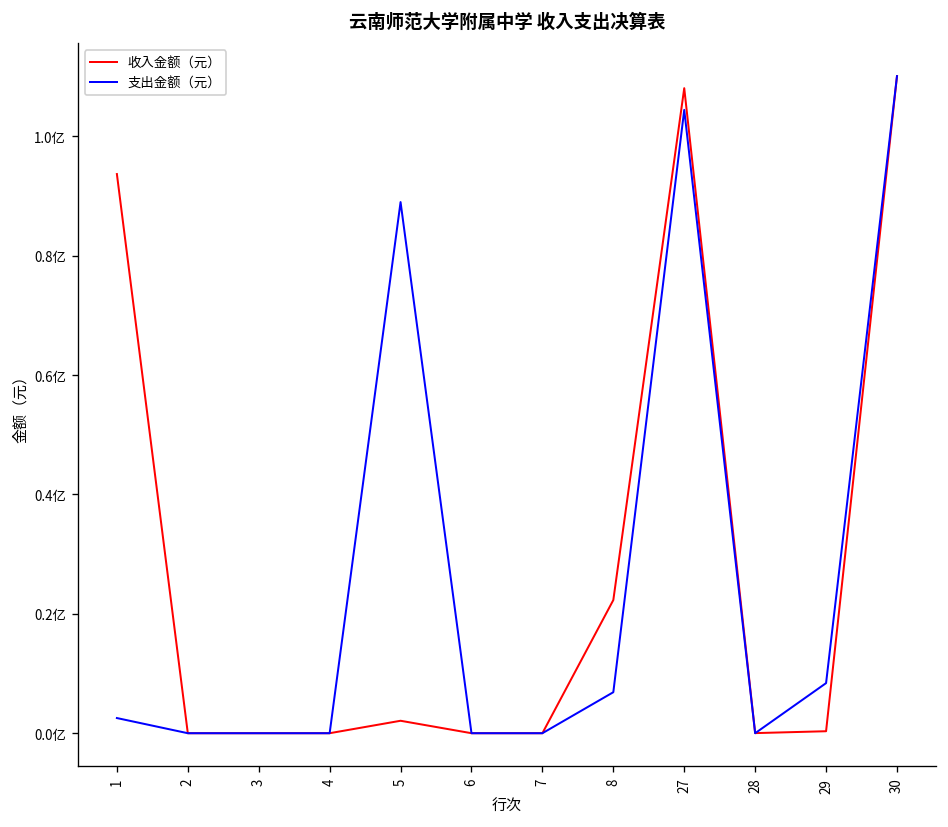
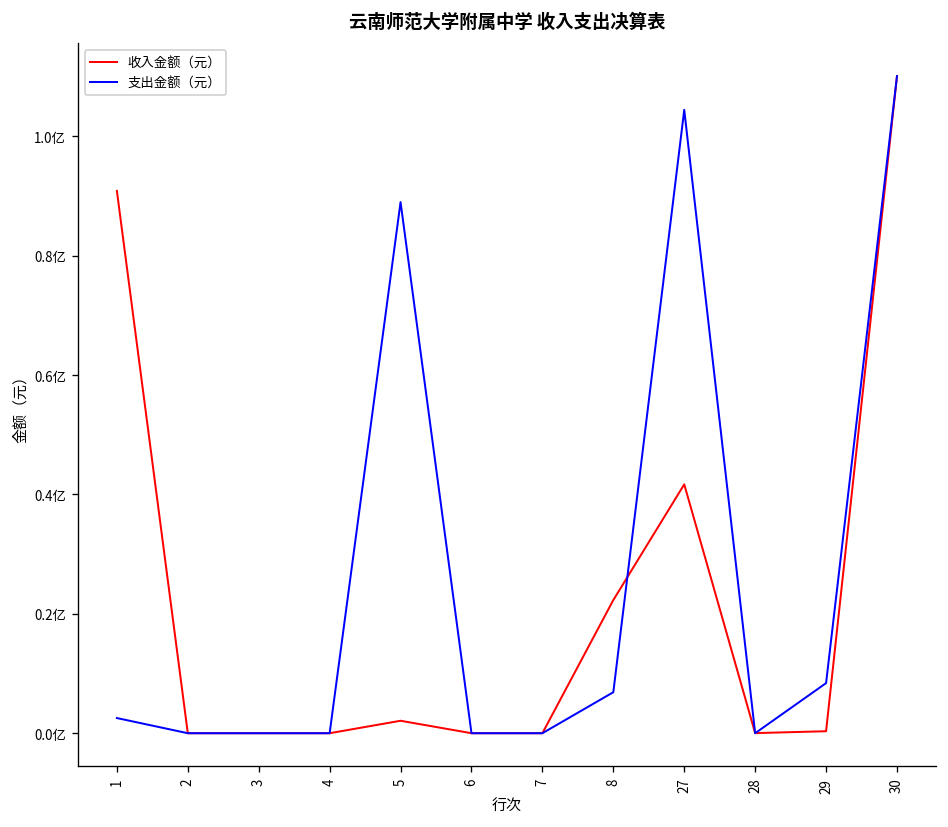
  {
    "收入金额（元）": {
-     "1": "0.94亿",
+     "1": "0.91亿",
      "5": "0.02亿",
      "8": "0.22亿",
-     "27": "1.08亿",
+     "27": "0.42亿",
      "29": "0.00亿"
    },
    "支出金额（元）": {
      "1": "0.03亿",
      "5": "0.89亿",
      "8": "0.07亿",
      "27": "1.04亿",
      "29": "0.08亿"
    }
  }
